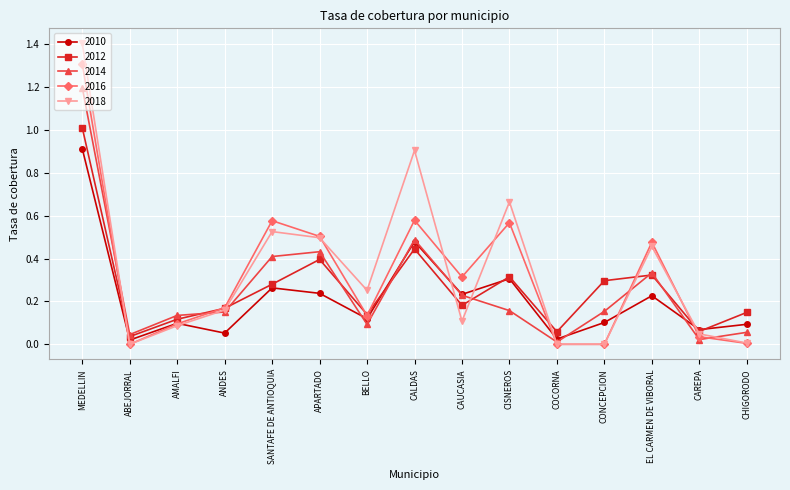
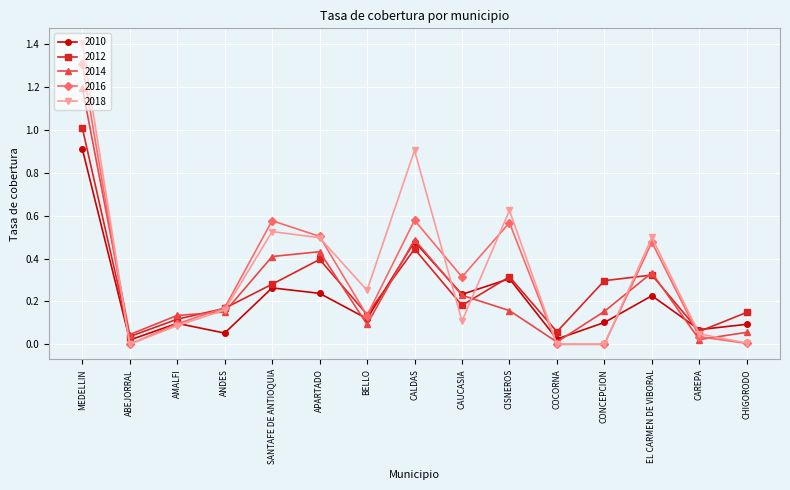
  {
    "2018": {
      "SANTAFE DE ANTIOQUIA": 0.53,
      "BELLO": 0.25,
      "CALDAS": 0.90,
      "CAUCASIA": 0.11,
-     "CISNEROS": 0.66,
-     "EL CARMEN DE VIBORAL": 0.46
+     "CISNEROS": 0.62,
+     "EL CARMEN DE VIBORAL": 0.50
    }
  }
